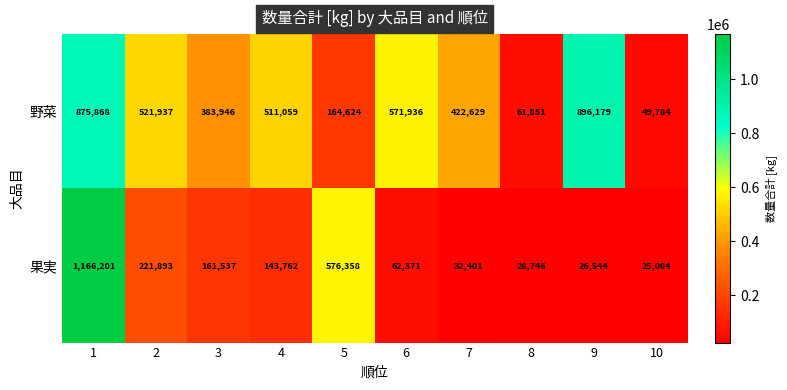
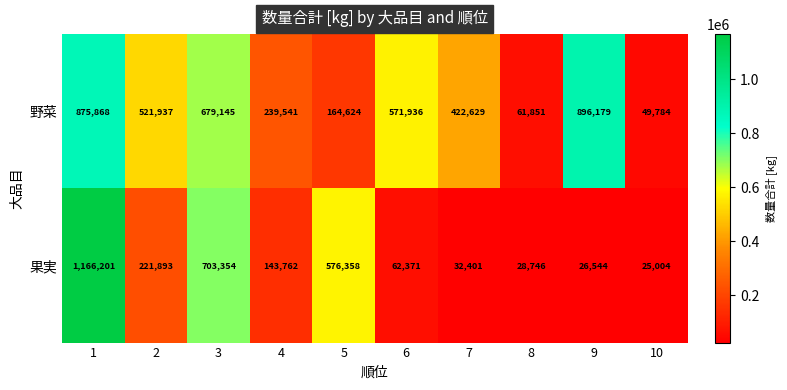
  {
    "野菜": {
      "1": "875,868",
      "2": "521,937",
-     "3": "383,946",
-     "4": "511,059",
+     "3": "679,145",
+     "4": "239,541",
      "5": "164,624",
      "6": "571,936",
      "7": "422,629",
      "8": "61,851",
      "9": "896,179",
      "10": "49,784"
    },
    "果実": {
      "1": "1,166,201",
      "2": "221,893",
-     "3": "161,537",
+     "3": "703,354",
      "4": "143,762",
      "5": "576,358",
      "6": "62,371",
      "7": "32,401",
      "8": "28,746",
      "9": "26,544",
      "10": "25,004"
    }
  }
